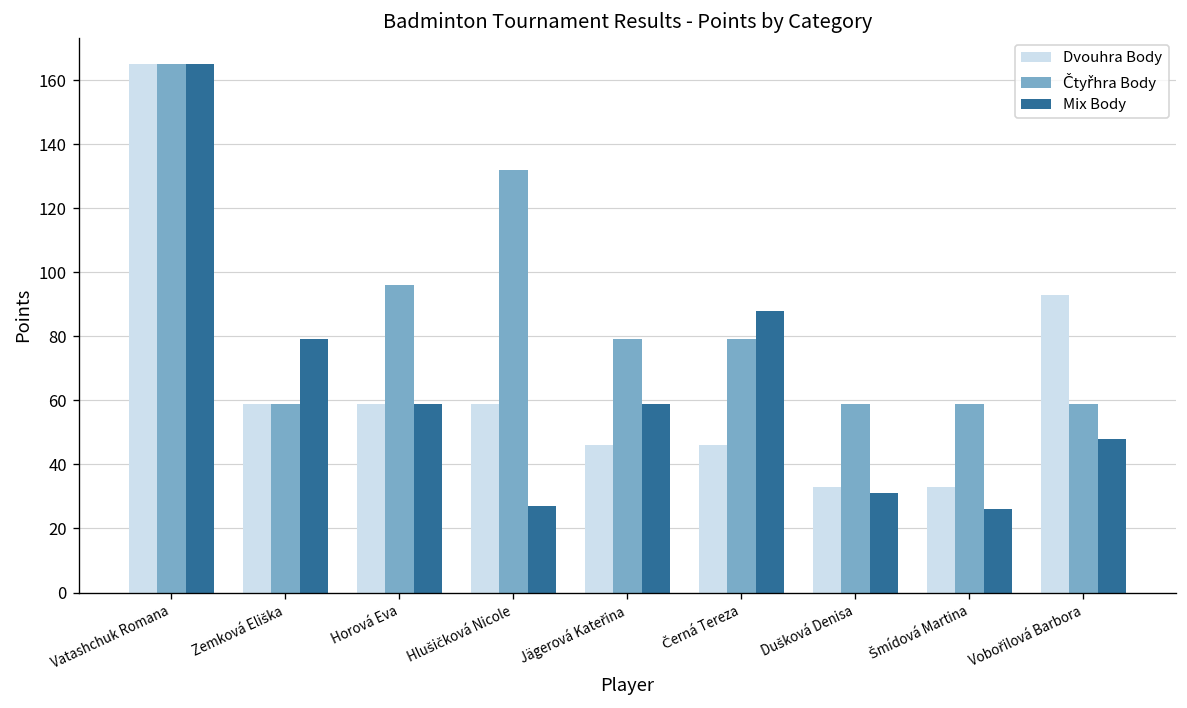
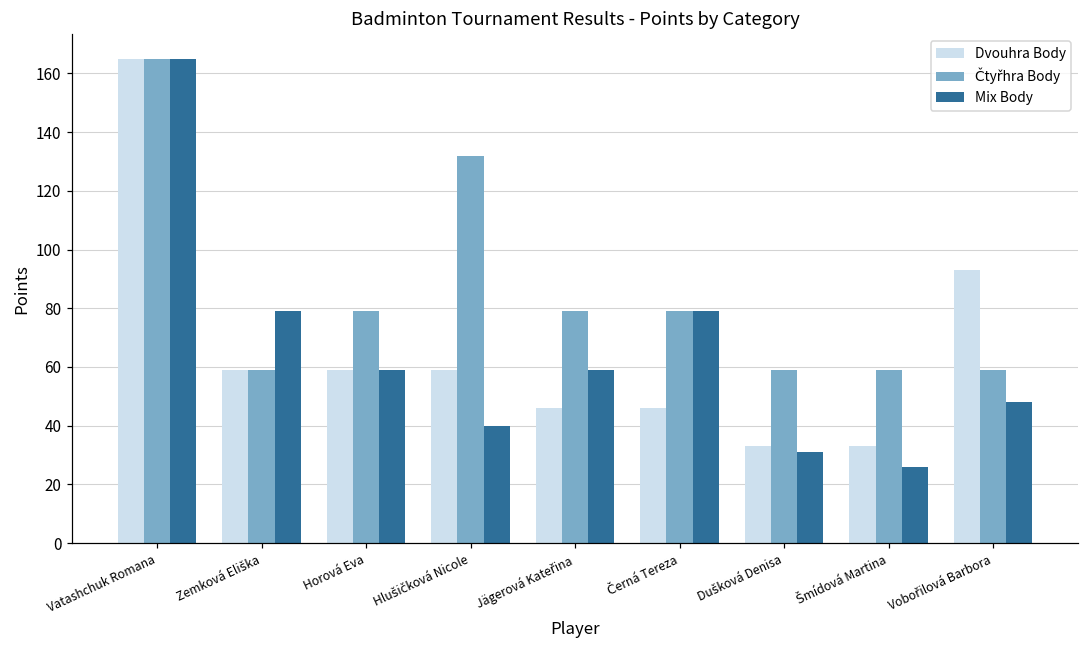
  {
    "Dvouhra Body": {
      "Vatashchuk Romana": 165,
      "Zemková Eliška": 59,
      "Horová Eva": 59,
      "Hlušičková Nicole": 59,
      "Jägerová Kateřina": 46,
      "Černá Tereza": 46,
      "Dušková Denisa": 33,
      "Šmídová Martina": 33,
      "Vobořilová Barbora": 93
    },
    "Čtyřhra Body": {
      "Vatashchuk Romana": 165,
      "Zemková Eliška": 59,
-     "Horová Eva": 96,
+     "Horová Eva": 79,
      "Hlušičková Nicole": 132,
      "Jägerová Kateřina": 79,
      "Černá Tereza": 79,
      "Dušková Denisa": 59,
      "Šmídová Martina": 59,
      "Vobořilová Barbora": 59
    },
    "Mix Body": {
      "Vatashchuk Romana": 165,
      "Zemková Eliška": 79,
      "Horová Eva": 59,
-     "Hlušičková Nicole": 27,
+     "Hlušičková Nicole": 40,
      "Jägerová Kateřina": 59,
-     "Černá Tereza": 88,
+     "Černá Tereza": 79,
      "Dušková Denisa": 31,
      "Šmídová Martina": 26,
      "Vobořilová Barbora": 48
    }
  }
